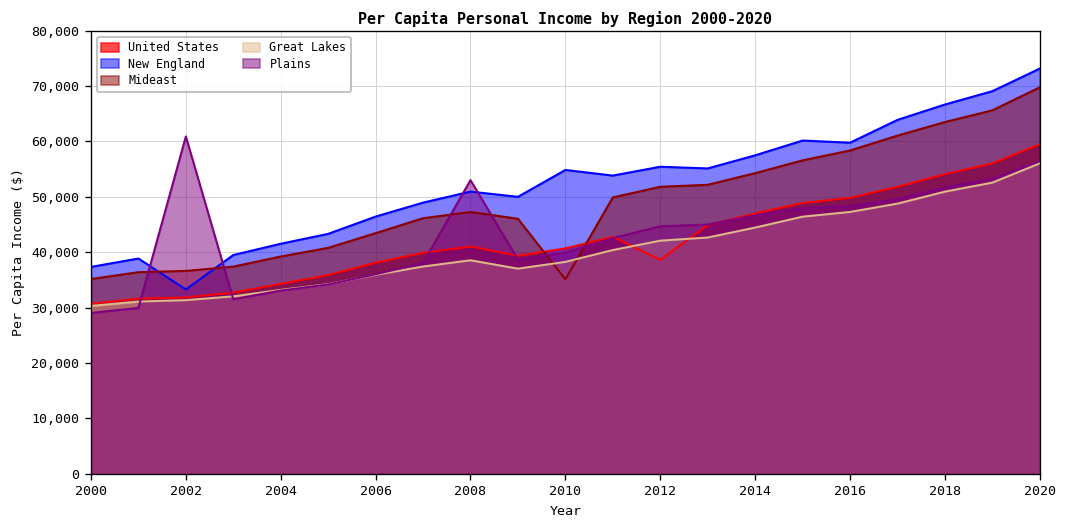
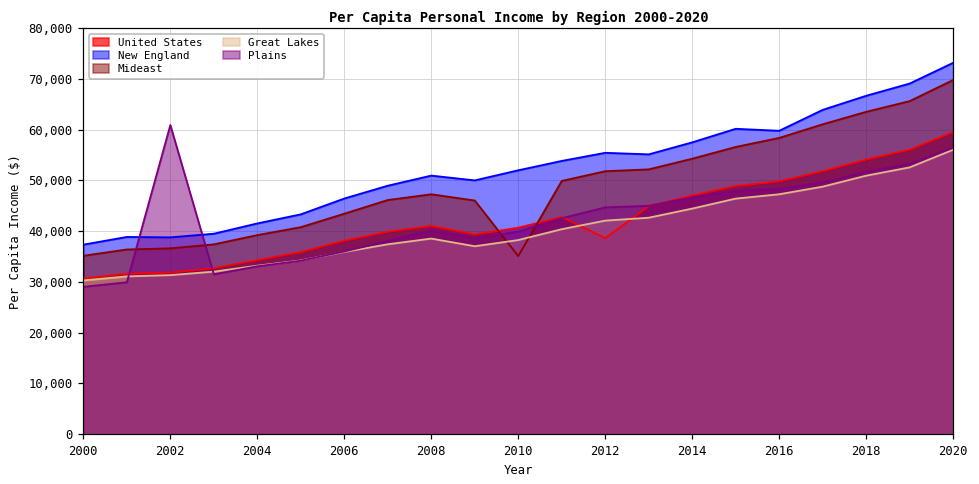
  {
    "United States": {
      "2004": "34,000",
      "2006": "38,000",
      "2008": "41,000",
      "2010": "41,000",
      "2012": "39,000",
      "2016": "50,000",
      "2018": "54,000",
      "2020": "60,000"
    },
    "New England": {
      "2000": "37,000",
-     "2002": "33,000",
+     "2002": "39,000",
      "2004": "42,000",
      "2006": "46,000",
      "2008": "51,000",
-     "2010": "55,000",
+     "2010": "52,000",
      "2012": "55,000",
      "2014": "58,000",
      "2016": "60,000",
      "2018": "67,000",
      "2020": "73,000"
    },
    "Mideast": {
      "2000": "35,000",
      "2002": "37,000",
      "2004": "39,000",
      "2006": "43,000",
      "2008": "47,000",
      "2010": "35,000",
      "2012": "52,000",
      "2014": "54,000",
      "2016": "58,000",
      "2018": "64,000",
      "2020": "70,000"
    },
    "Great Lakes": {
      "2008": "39,000",
      "2010": "38,000",
      "2012": "42,000",
      "2014": "44,000",
      "2016": "47,000",
      "2018": "51,000"
    },
    "Plains": {
      "2000": "29,000",
      "2002": "61,000",
-     "2008": "53,000",
+     "2008": "40,000",
      "2010": "40,000",
      "2012": "45,000",
      "2016": "48,000",
      "2018": "52,000"
    }
  }
